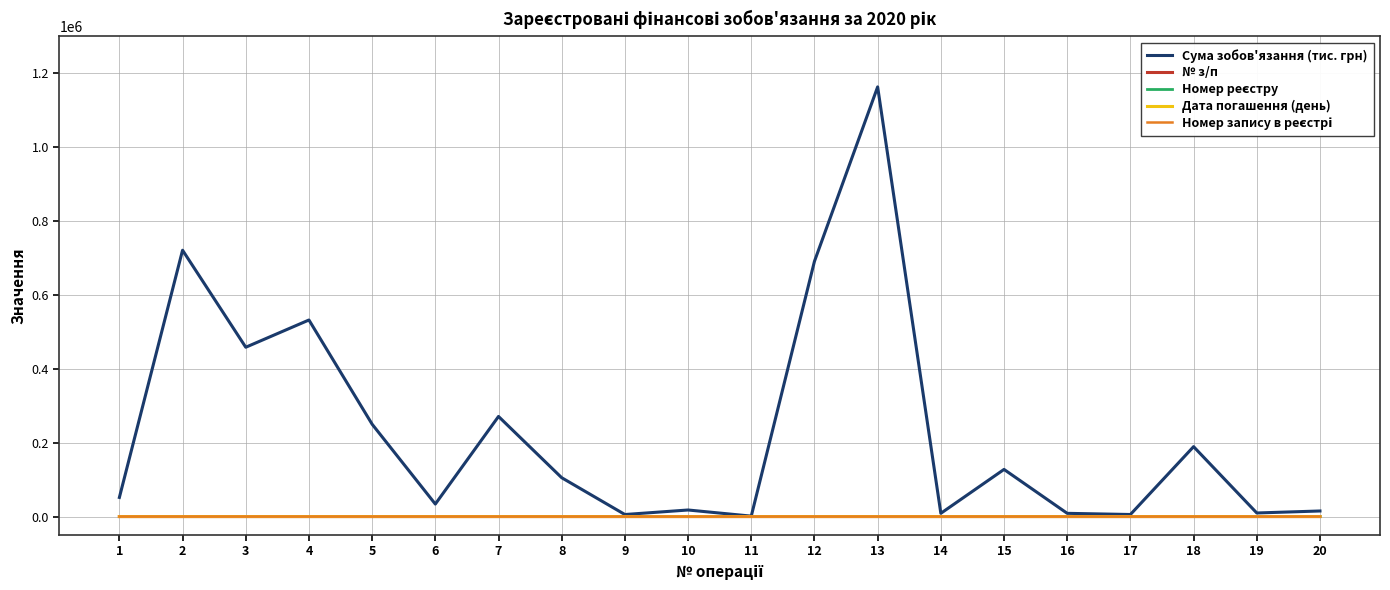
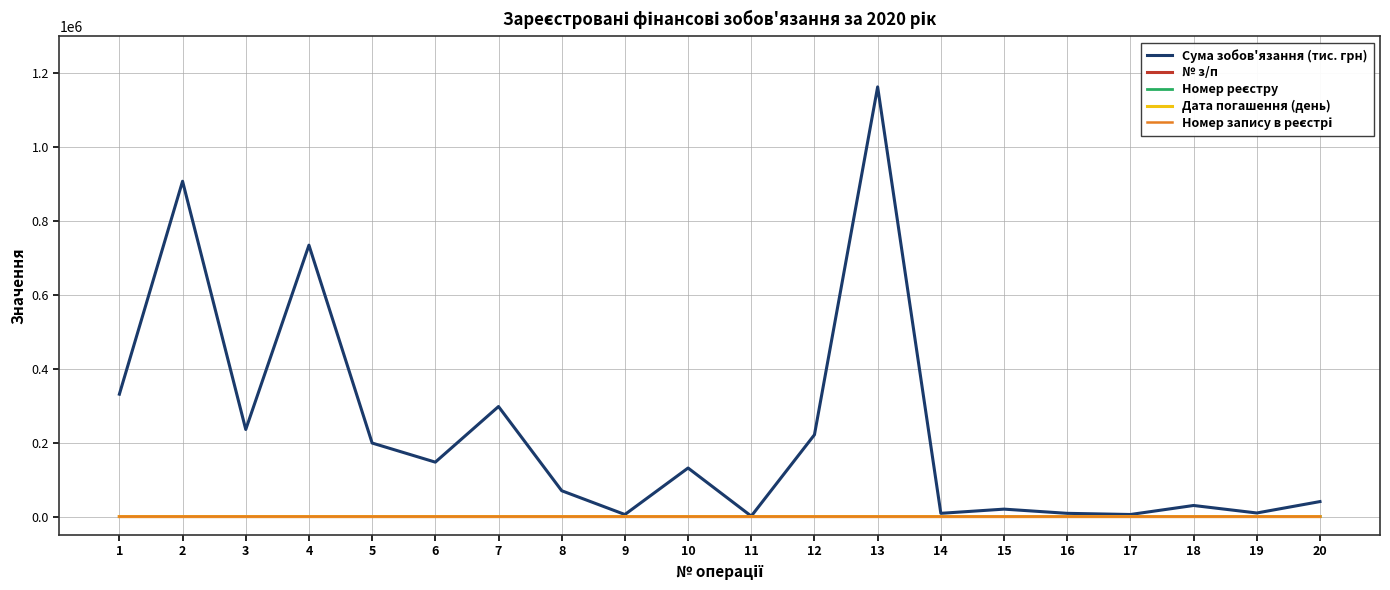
  {
    "Сума зобов'язання (тис. грн)": {
-     "1": 50000,
-     "2": 720000,
-     "3": 460000,
-     "4": 530000,
-     "5": 250000,
-     "6": 30000,
-     "7": 270000,
-     "8": 110000,
-     "10": 20000,
-     "12": 690000,
+     "1": 330000,
+     "2": 910000,
+     "3": 240000,
+     "4": 730000,
+     "5": 200000,
+     "6": 150000,
+     "7": 300000,
+     "8": 70000,
+     "10": 130000,
+     "12": 220000,
      "13": 1160000,
      "14": 10000,
-     "15": 130000,
+     "15": 20000,
      "16": 10000,
-     "18": 190000,
+     "18": 30000,
      "19": 10000,
-     "20": 20000
+     "20": 40000
    }
  }
